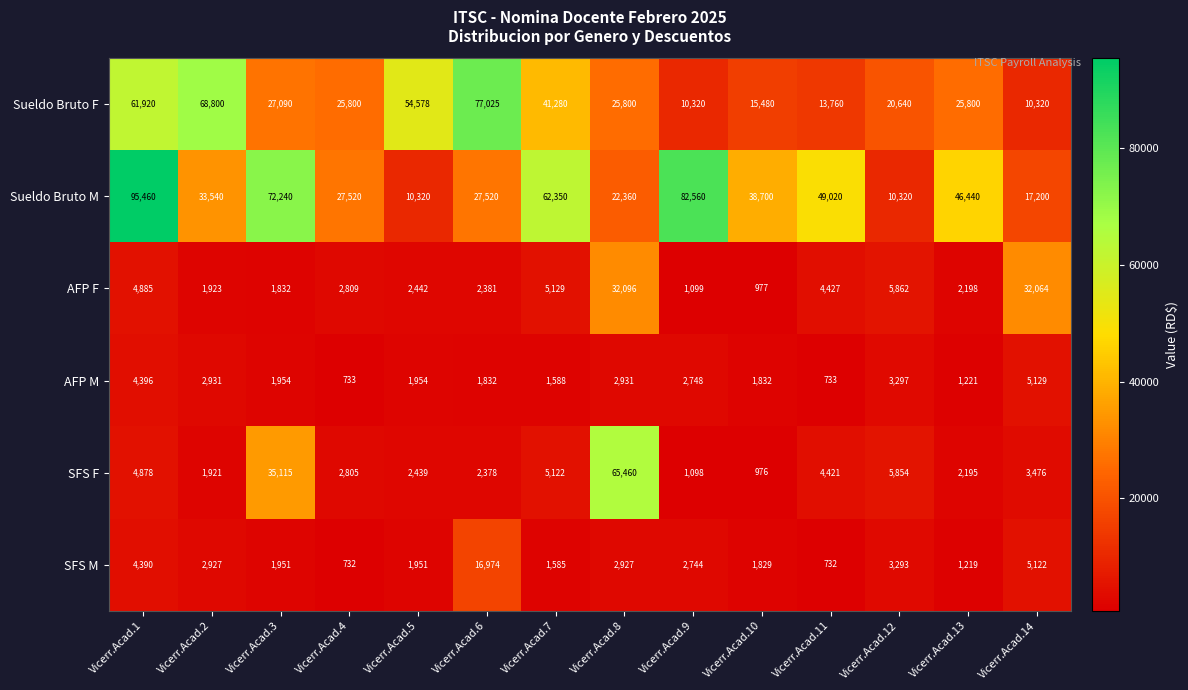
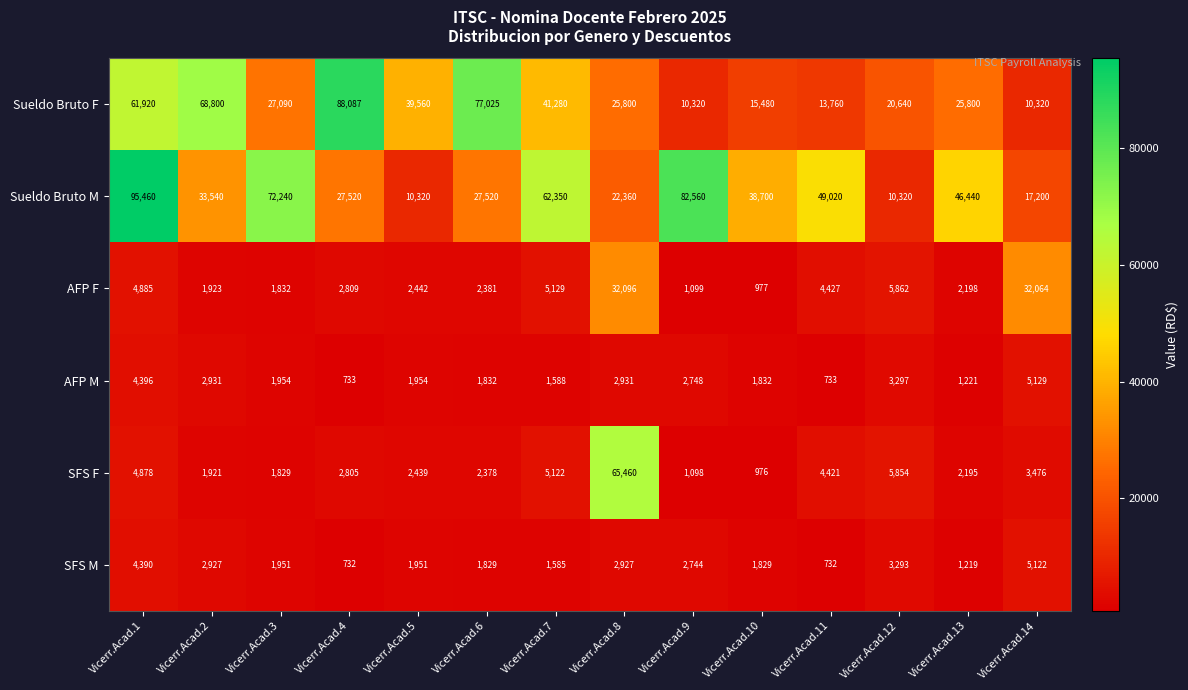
  {
    "Sueldo Bruto F": {
      "Vicerr.Acad.1": "61,920",
      "Vicerr.Acad.2": "68,800",
      "Vicerr.Acad.3": "27,090",
-     "Vicerr.Acad.4": "25,800",
-     "Vicerr.Acad.5": "54,578",
+     "Vicerr.Acad.4": "88,087",
+     "Vicerr.Acad.5": "39,560",
      "Vicerr.Acad.6": "77,025",
      "Vicerr.Acad.7": "41,280",
      "Vicerr.Acad.8": "25,800",
      "Vicerr.Acad.9": "10,320",
      "Vicerr.Acad.10": "15,480",
      "Vicerr.Acad.11": "13,760",
      "Vicerr.Acad.12": "20,640",
      "Vicerr.Acad.13": "25,800"
    },
    "Sueldo Bruto M": {
      "Vicerr.Acad.1": "95,460",
      "Vicerr.Acad.2": "33,540",
      "Vicerr.Acad.3": "72,240",
      "Vicerr.Acad.4": "27,520",
      "Vicerr.Acad.5": "10,320",
      "Vicerr.Acad.6": "27,520",
      "Vicerr.Acad.7": "62,350",
      "Vicerr.Acad.8": "22,360",
      "Vicerr.Acad.9": "82,560",
      "Vicerr.Acad.10": "38,700",
      "Vicerr.Acad.11": "49,020",
      "Vicerr.Acad.12": "10,320",
      "Vicerr.Acad.13": "46,440",
      "Vicerr.Acad.14": "17,200"
    },
    "AFP F": {
      "Vicerr.Acad.1": "4,885",
      "Vicerr.Acad.2": "1,923",
      "Vicerr.Acad.3": "1,832",
      "Vicerr.Acad.4": "2,809",
      "Vicerr.Acad.5": "2,442",
      "Vicerr.Acad.6": "2,381",
      "Vicerr.Acad.7": "5,129",
      "Vicerr.Acad.8": "32,096",
      "Vicerr.Acad.9": "1,099",
      "Vicerr.Acad.10": "977",
      "Vicerr.Acad.11": "4,427",
      "Vicerr.Acad.12": "5,862",
      "Vicerr.Acad.13": "2,198",
      "Vicerr.Acad.14": "32,064"
    },
    "AFP M": {
      "Vicerr.Acad.1": "4,396",
      "Vicerr.Acad.2": "2,931",
      "Vicerr.Acad.3": "1,954",
      "Vicerr.Acad.4": "733",
      "Vicerr.Acad.5": "1,954",
      "Vicerr.Acad.6": "1,832",
      "Vicerr.Acad.7": "1,588",
      "Vicerr.Acad.8": "2,931",
      "Vicerr.Acad.9": "2,748",
      "Vicerr.Acad.10": "1,832",
      "Vicerr.Acad.11": "733",
      "Vicerr.Acad.12": "3,297",
      "Vicerr.Acad.13": "1,221",
      "Vicerr.Acad.14": "5,129"
    },
    "SFS F": {
      "Vicerr.Acad.1": "4,878",
      "Vicerr.Acad.2": "1,921",
-     "Vicerr.Acad.3": "35,115",
+     "Vicerr.Acad.3": "1,829",
      "Vicerr.Acad.4": "2,805",
      "Vicerr.Acad.5": "2,439",
      "Vicerr.Acad.6": "2,378",
      "Vicerr.Acad.7": "5,122",
      "Vicerr.Acad.8": "65,460",
      "Vicerr.Acad.9": "1,098",
      "Vicerr.Acad.10": "976",
      "Vicerr.Acad.11": "4,421",
      "Vicerr.Acad.12": "5,854",
      "Vicerr.Acad.13": "2,195",
      "Vicerr.Acad.14": "3,476"
    },
    "SFS M": {
      "Vicerr.Acad.1": "4,390",
      "Vicerr.Acad.2": "2,927",
      "Vicerr.Acad.3": "1,951",
      "Vicerr.Acad.4": "732",
      "Vicerr.Acad.5": "1,951",
-     "Vicerr.Acad.6": "16,974",
+     "Vicerr.Acad.6": "1,829",
      "Vicerr.Acad.7": "1,585",
      "Vicerr.Acad.8": "2,927",
      "Vicerr.Acad.9": "2,744",
      "Vicerr.Acad.10": "1,829",
      "Vicerr.Acad.11": "732",
      "Vicerr.Acad.12": "3,293",
      "Vicerr.Acad.13": "1,219",
      "Vicerr.Acad.14": "5,122"
    }
  }
